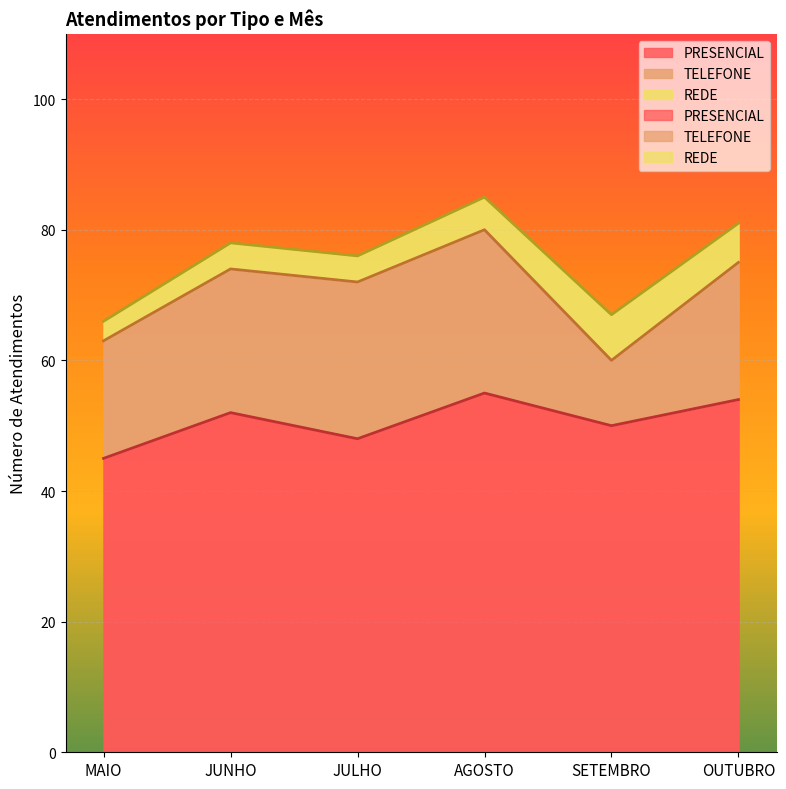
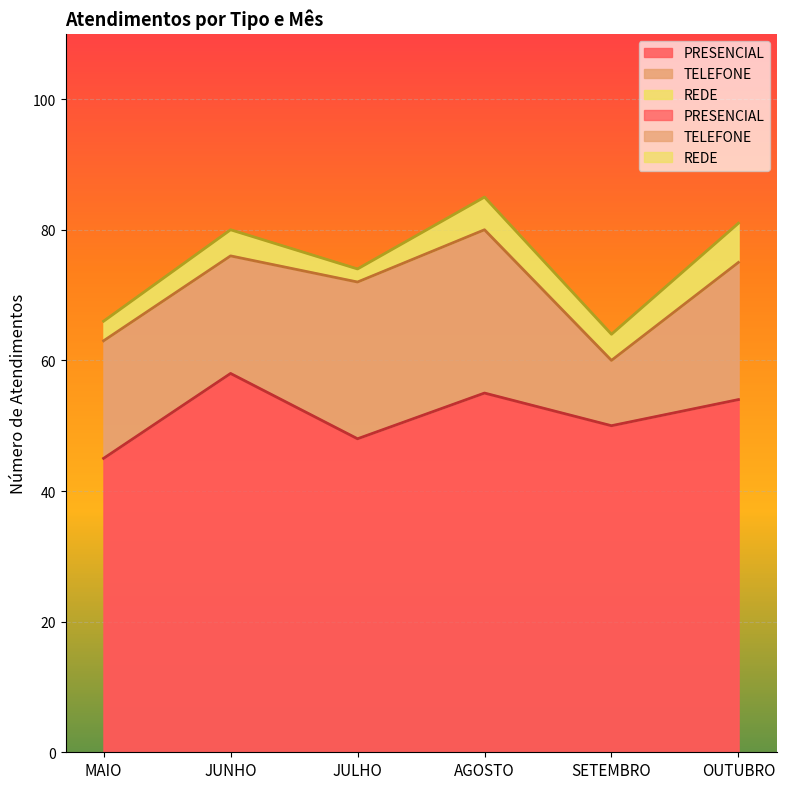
  {
    "PRESENCIAL": {
      "MAIO": 45,
-     "JUNHO": 52,
+     "JUNHO": 58,
      "JULHO": 48,
      "AGOSTO": 55,
      "SETEMBRO": 50,
      "OUTUBRO": 54
    },
    "TELEFONE": {
      "MAIO": 18,
-     "JUNHO": 22,
+     "JUNHO": 18,
      "JULHO": 24,
      "AGOSTO": 25,
      "SETEMBRO": 10,
      "OUTUBRO": 21
    },
    "REDE": {
      "MAIO": 3,
      "JUNHO": 4,
-     "JULHO": 4,
+     "JULHO": 2,
      "AGOSTO": 5,
-     "SETEMBRO": 7,
+     "SETEMBRO": 4,
      "OUTUBRO": 6
    }
  }
